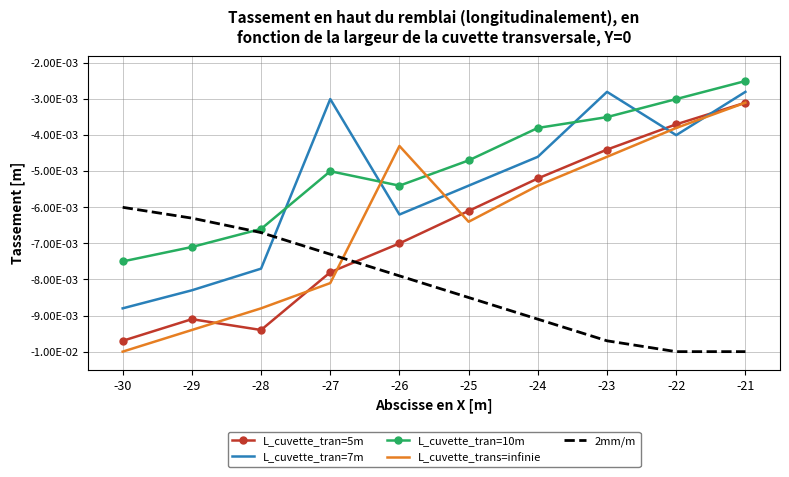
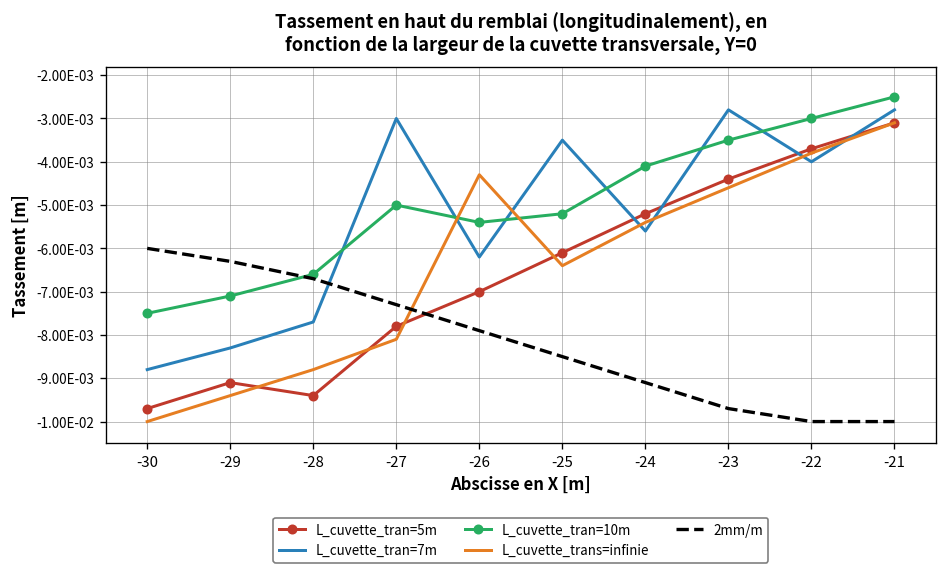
  {
    "L_cuvette_tran=5m": {
      "-30": -0.0097,
      "-29": -0.0091,
      "-28": -0.0094,
      "-27": -0.0078,
      "-26": -0.0070,
      "-25": -0.0061,
      "-24": -0.0052,
      "-23": -0.0044,
      "-22": -0.0037
    },
    "L_cuvette_tran=7m": {
      "-30": -0.0088,
      "-29": -0.0083,
      "-28": -0.0077,
      "-27": -0.0030,
      "-26": -0.0062,
-     "-25": -0.0054,
-     "-24": -0.0046,
+     "-25": -0.0035,
+     "-24": -0.0056,
      "-23": -0.0028,
      "-22": -0.0040,
      "-21": -0.0028
    },
    "L_cuvette_tran=10m": {
      "-30": -0.0075,
      "-29": -0.0071,
      "-28": -0.0066,
      "-27": -0.0050,
      "-26": -0.0054,
-     "-25": -0.0047,
-     "-24": -0.0038,
+     "-25": -0.0052,
+     "-24": -0.0041,
      "-23": -0.0035,
      "-22": -0.0030,
      "-21": -0.0025
    },
    "L_cuvette_trans=infinie": {
      "-30": -0.0100,
      "-29": -0.0094,
      "-28": -0.0088,
      "-27": -0.0081,
      "-26": -0.0043,
      "-25": -0.0064,
      "-24": -0.0054,
      "-23": -0.0046,
      "-22": -0.0038
    },
    "2mm/m": {
      "-30": -0.0060,
      "-29": -0.0063,
      "-28": -0.0067,
      "-27": -0.0073,
      "-26": -0.0079,
      "-25": -0.0085,
      "-24": -0.0091,
      "-23": -0.0097,
      "-22": -0.0100,
      "-21": -0.0100
    }
  }
